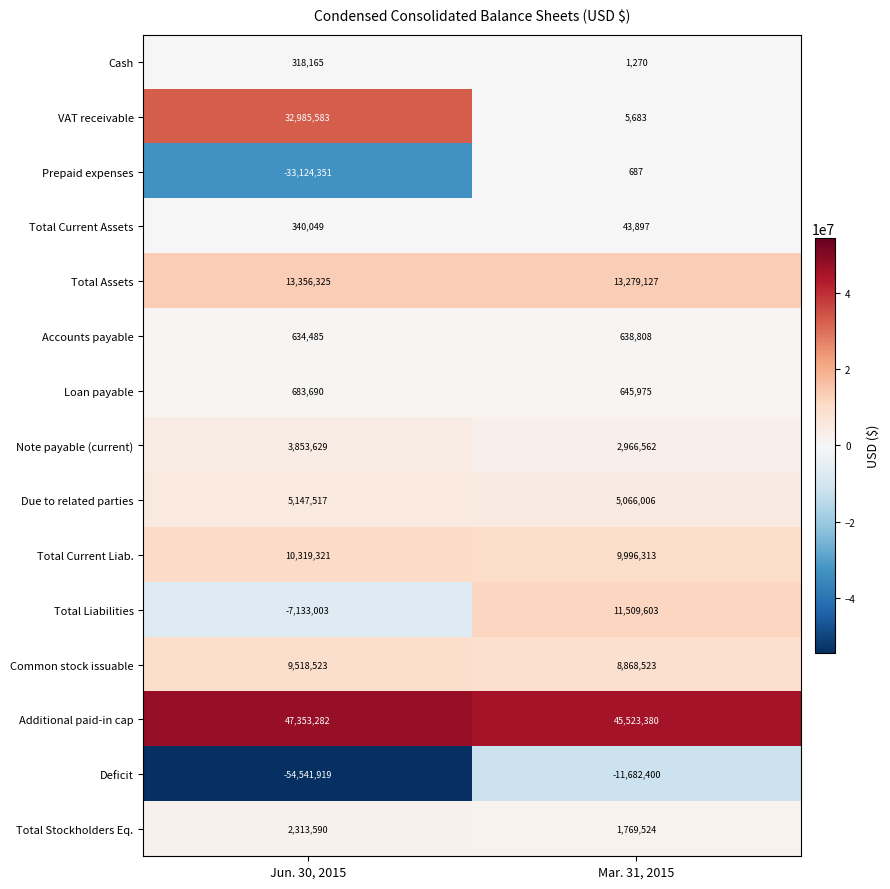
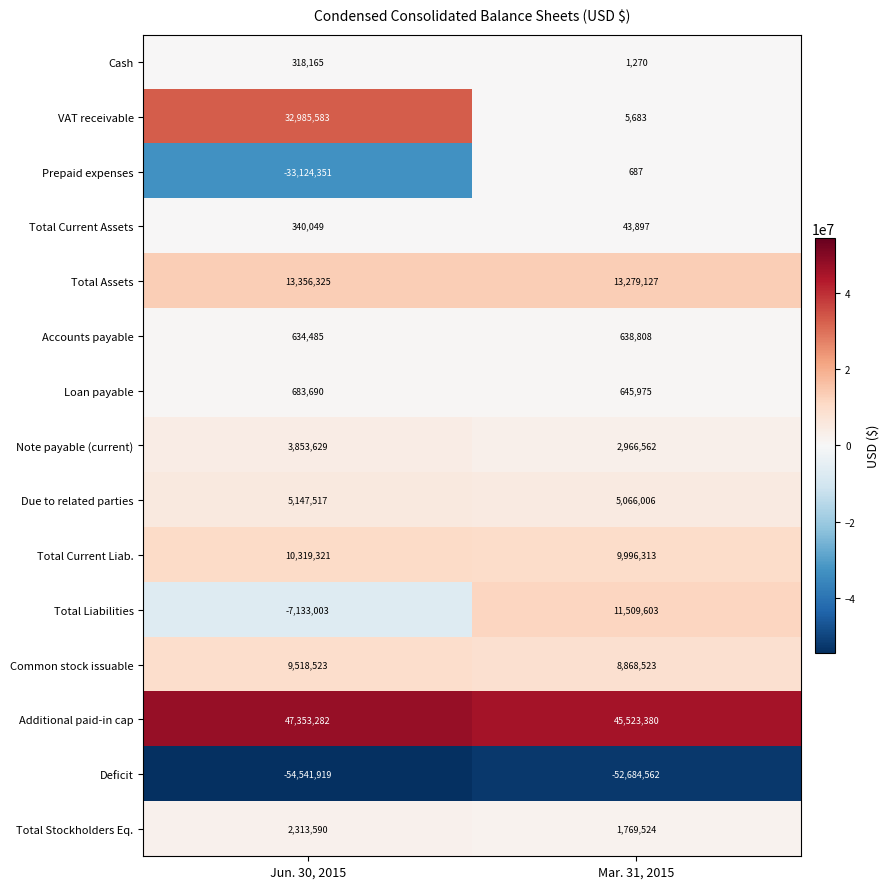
  {
    "Cash": {
      "Jun. 30, 2015": "318,165",
      "Mar. 31, 2015": "1,270"
    },
    "VAT receivable": {
      "Jun. 30, 2015": "32,985,583",
      "Mar. 31, 2015": "5,683"
    },
    "Prepaid expenses": {
      "Jun. 30, 2015": "-33,124,351",
      "Mar. 31, 2015": "687"
    },
    "Total Current Assets": {
      "Jun. 30, 2015": "340,049",
      "Mar. 31, 2015": "43,897"
    },
    "Total Assets": {
      "Jun. 30, 2015": "13,356,325",
      "Mar. 31, 2015": "13,279,127"
    },
    "Accounts payable": {
      "Jun. 30, 2015": "634,485",
      "Mar. 31, 2015": "638,808"
    },
    "Loan payable": {
      "Jun. 30, 2015": "683,690",
      "Mar. 31, 2015": "645,975"
    },
    "Note payable (current)": {
      "Jun. 30, 2015": "3,853,629",
      "Mar. 31, 2015": "2,966,562"
    },
    "Due to related parties": {
      "Jun. 30, 2015": "5,147,517",
      "Mar. 31, 2015": "5,066,006"
    },
    "Total Current Liab.": {
      "Jun. 30, 2015": "10,319,321",
      "Mar. 31, 2015": "9,996,313"
    },
    "Total Liabilities": {
      "Jun. 30, 2015": "-7,133,003",
      "Mar. 31, 2015": "11,509,603"
    },
    "Common stock issuable": {
      "Jun. 30, 2015": "9,518,523",
      "Mar. 31, 2015": "8,868,523"
    },
    "Additional paid-in cap": {
      "Jun. 30, 2015": "47,353,282",
      "Mar. 31, 2015": "45,523,380"
    },
    "Deficit": {
      "Jun. 30, 2015": "-54,541,919",
-     "Mar. 31, 2015": "-11,682,400"
+     "Mar. 31, 2015": "-52,684,562"
    },
    "Total Stockholders Eq.": {
      "Jun. 30, 2015": "2,313,590",
      "Mar. 31, 2015": "1,769,524"
    }
  }
